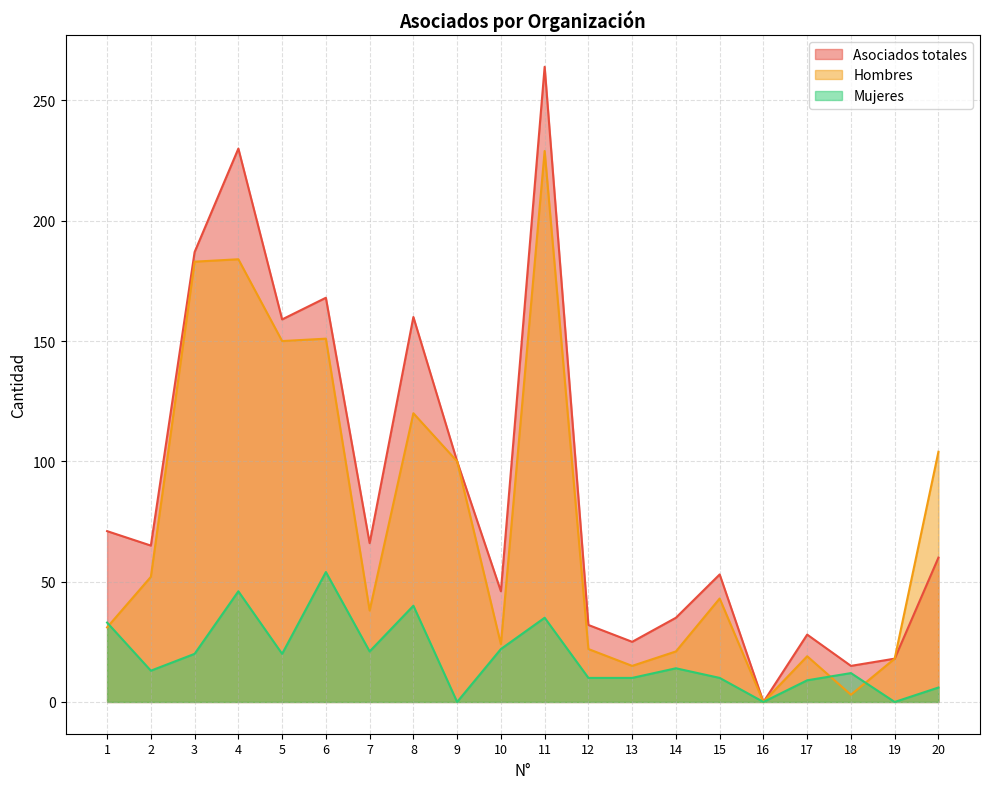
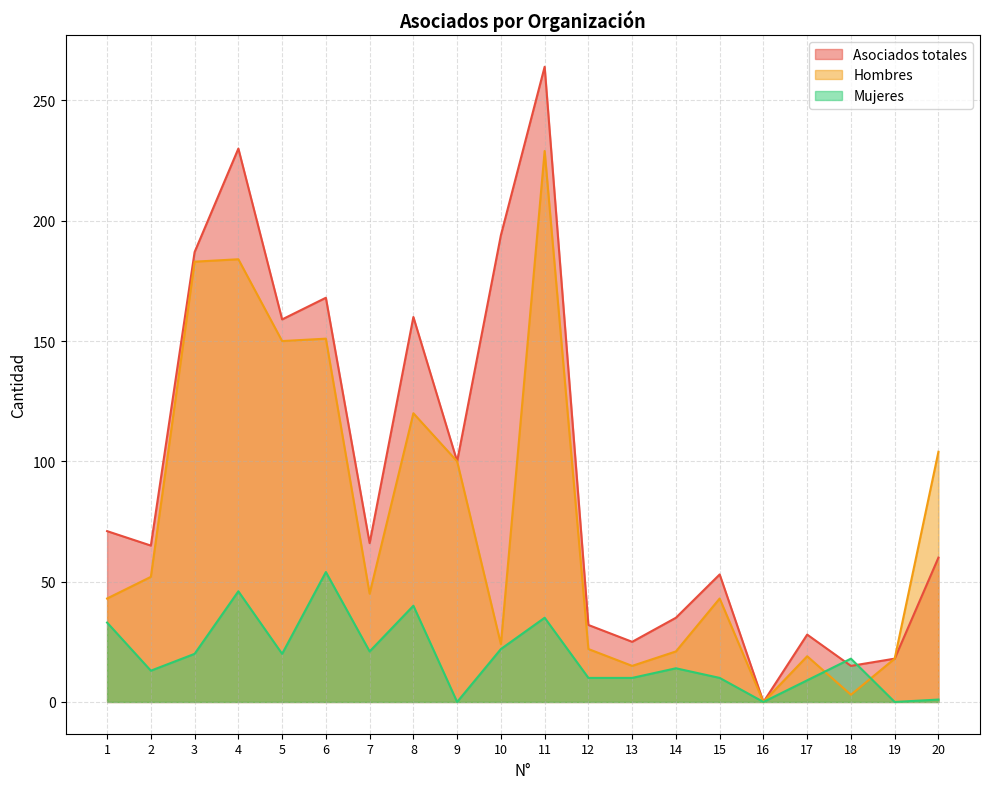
  {
    "Asociados totales": {
      "1": 71,
      "2": 65,
      "3": 187,
      "4": 230,
      "5": 159,
      "6": 168,
      "7": 66,
      "8": 160,
-     "10": 46,
+     "10": 194,
      "11": 264,
      "12": 32,
      "13": 25,
      "14": 35,
      "15": 53,
      "17": 28,
      "18": 15,
      "20": 60
    },
    "Hombres": {
-     "1": 31,
+     "1": 43,
      "2": 52,
      "3": 183,
      "4": 184,
      "5": 150,
      "6": 151,
-     "7": 38,
+     "7": 45,
      "8": 120,
      "10": 24,
      "11": 229,
      "12": 22,
      "13": 15,
      "14": 21,
      "15": 43,
      "17": 19,
      "18": 3,
      "20": 104
    },
    "Mujeres": {
      "1": 33,
      "2": 13,
      "3": 20,
      "4": 46,
      "5": 20,
      "6": 54,
      "7": 21,
      "8": 40,
      "9": 0,
      "10": 22,
      "11": 35,
      "12": 10,
      "13": 10,
      "14": 14,
      "15": 10,
      "17": 9,
-     "18": 12,
+     "18": 18,
      "19": 0,
-     "20": 6
+     "20": 1
    }
  }
